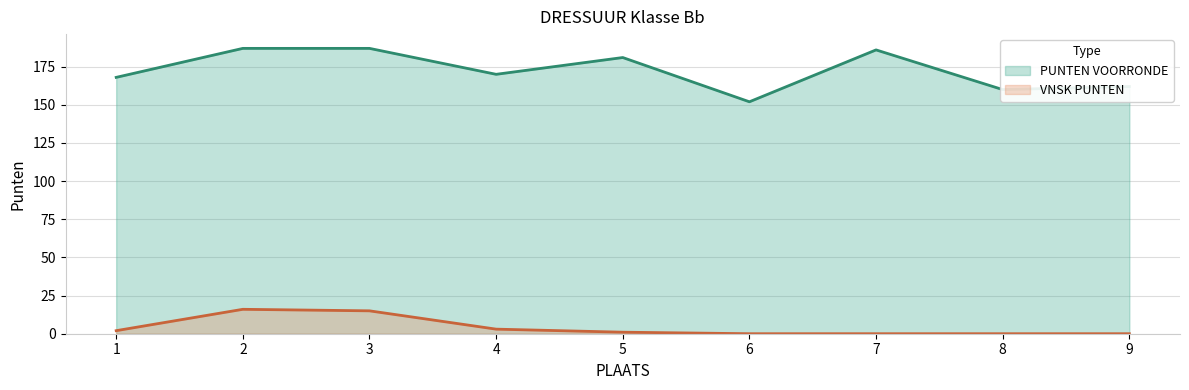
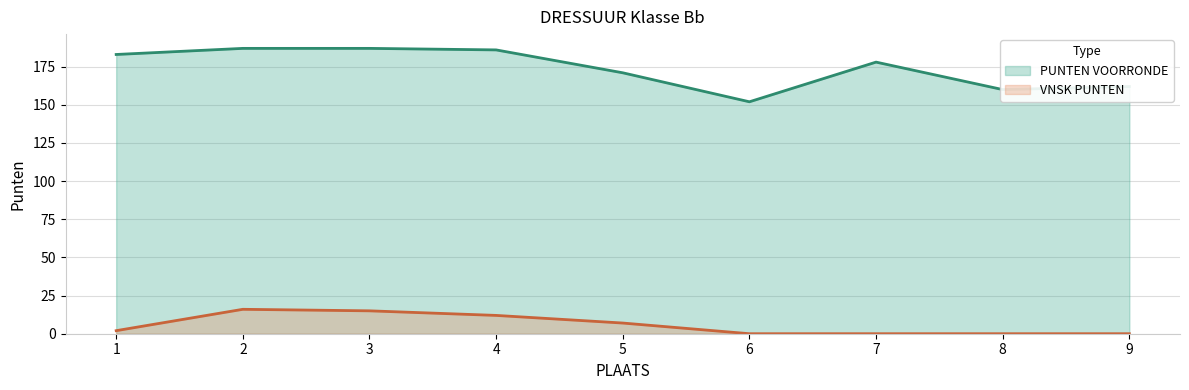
  {
    "PUNTEN VOORRONDE": {
-     "1": 168,
+     "1": 183,
      "2": 187,
      "3": 187,
-     "4": 170,
-     "5": 181,
+     "4": 186,
+     "5": 171,
      "6": 152,
-     "7": 186
+     "7": 178
    },
    "VNSK PUNTEN": {
      "1": 2,
      "2": 16,
      "3": 15,
-     "4": 3,
-     "5": 1,
+     "4": 12,
+     "5": 7,
      "6": 0,
      "7": 0,
      "8": 0,
      "9": 0
    }
  }
